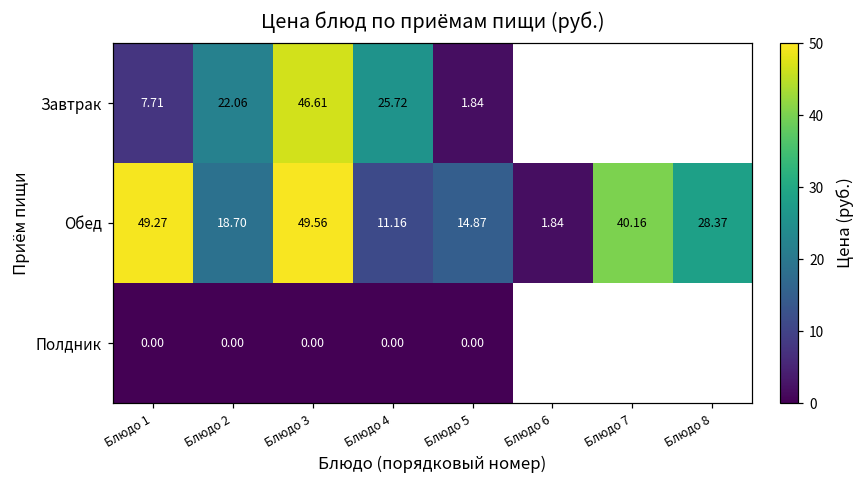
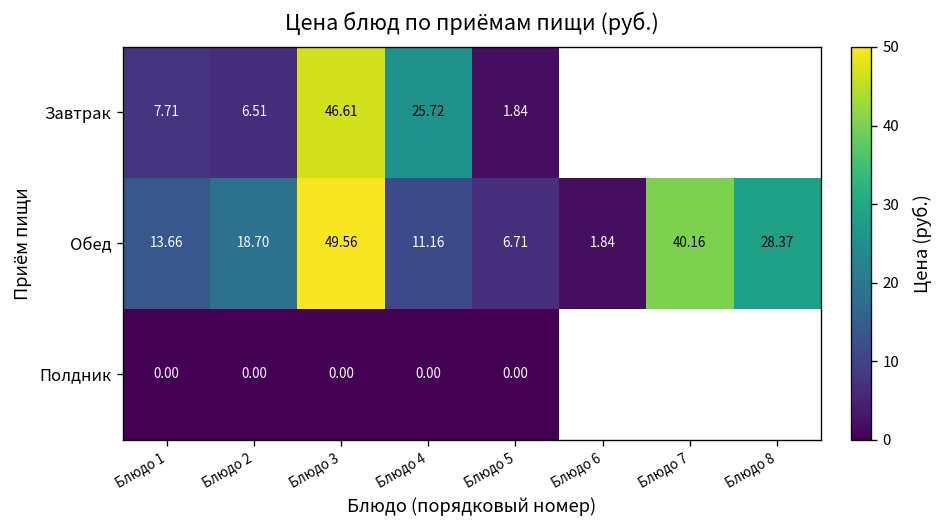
  {
    "Завтрак": {
      "Блюдо 1": 7.71,
-     "Блюдо 2": 22.06,
+     "Блюдо 2": 6.51,
      "Блюдо 3": 46.61,
      "Блюдо 4": 25.72,
      "Блюдо 5": 1.84
    },
    "Обед": {
-     "Блюдо 1": 49.27,
+     "Блюдо 1": 13.66,
      "Блюдо 2": 18.70,
      "Блюдо 3": 49.56,
      "Блюдо 4": 11.16,
-     "Блюдо 5": 14.87,
+     "Блюдо 5": 6.71,
      "Блюдо 6": 1.84,
      "Блюдо 7": 40.16,
      "Блюдо 8": 28.37
    },
    "Полдник": {
      "Блюдо 1": 0.00,
      "Блюдо 2": 0.00,
      "Блюдо 3": 0.00,
      "Блюдо 4": 0.00,
      "Блюдо 5": 0.00
    }
  }
